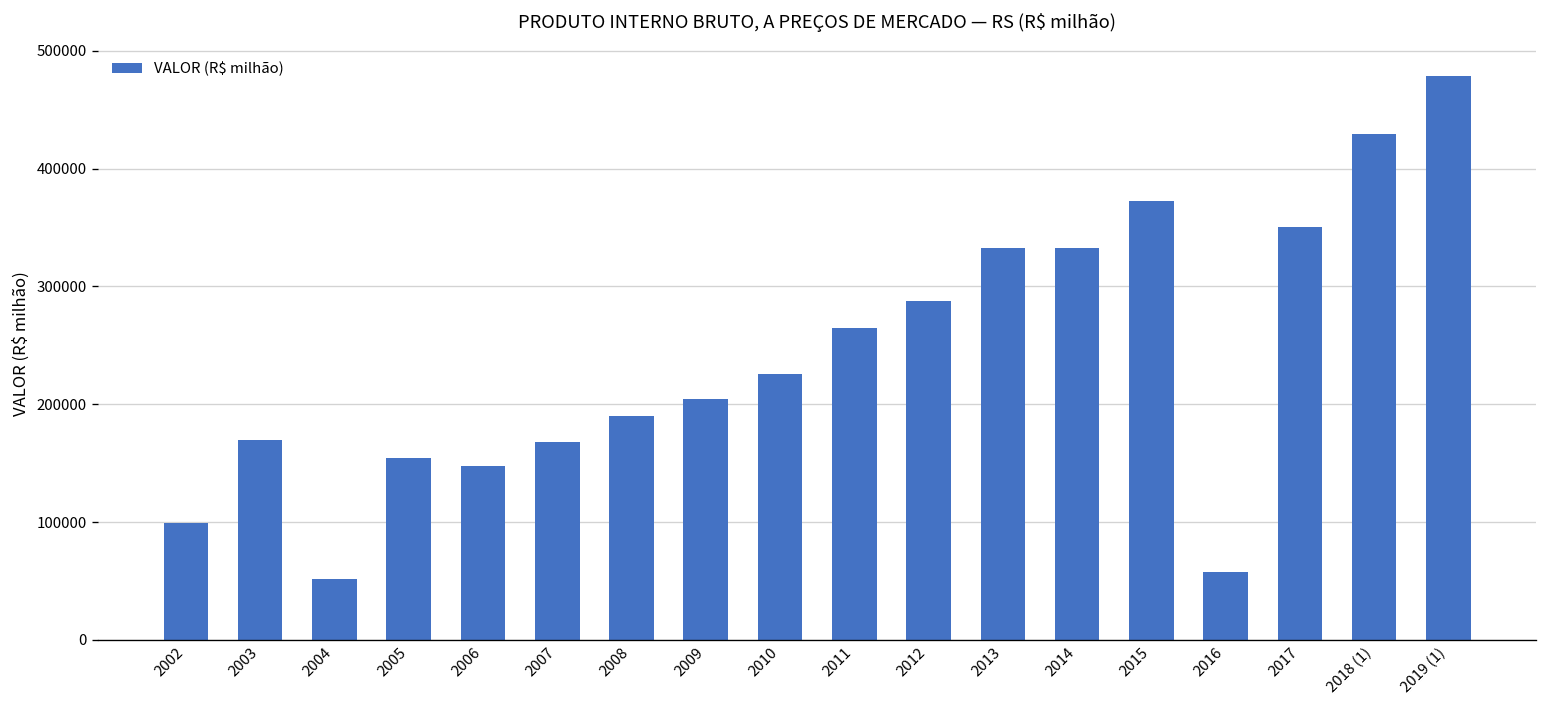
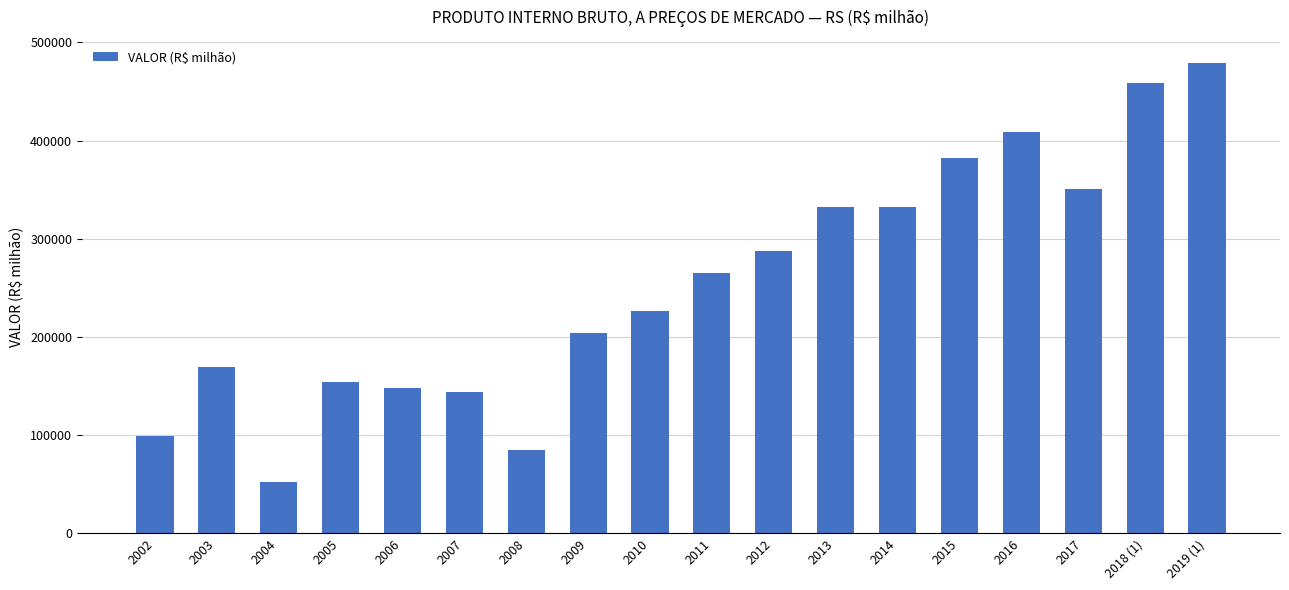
  {
    "2002": 100000,
    "2003": 170000,
    "2004": 50000,
    "2005": 150000,
    "2006": 150000,
-   "2007": 170000,
-   "2008": 190000,
+   "2007": 140000,
+   "2008": 90000,
    "2009": 200000,
    "2010": 230000,
    "2011": 270000,
    "2012": 290000,
    "2013": 330000,
    "2014": 330000,
-   "2015": 370000,
-   "2016": 60000,
+   "2015": 380000,
+   "2016": 410000,
    "2017": 350000,
-   "2018 (1)": 430000,
+   "2018 (1)": 460000,
    "2019 (1)": 480000
  }
